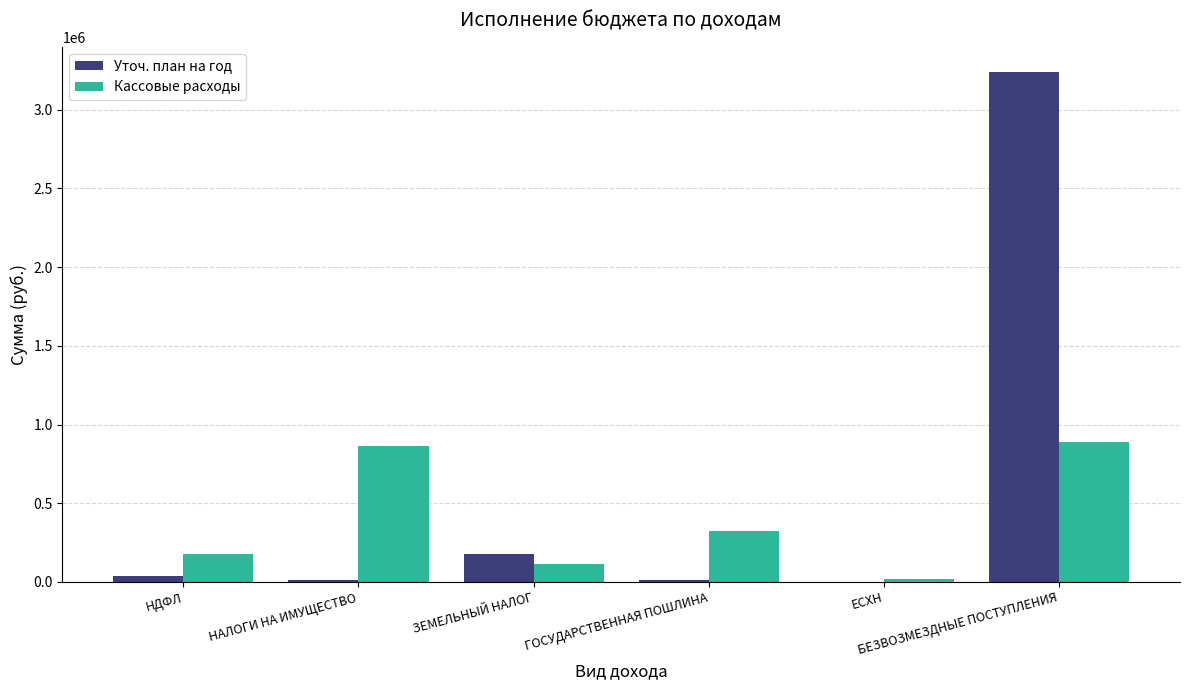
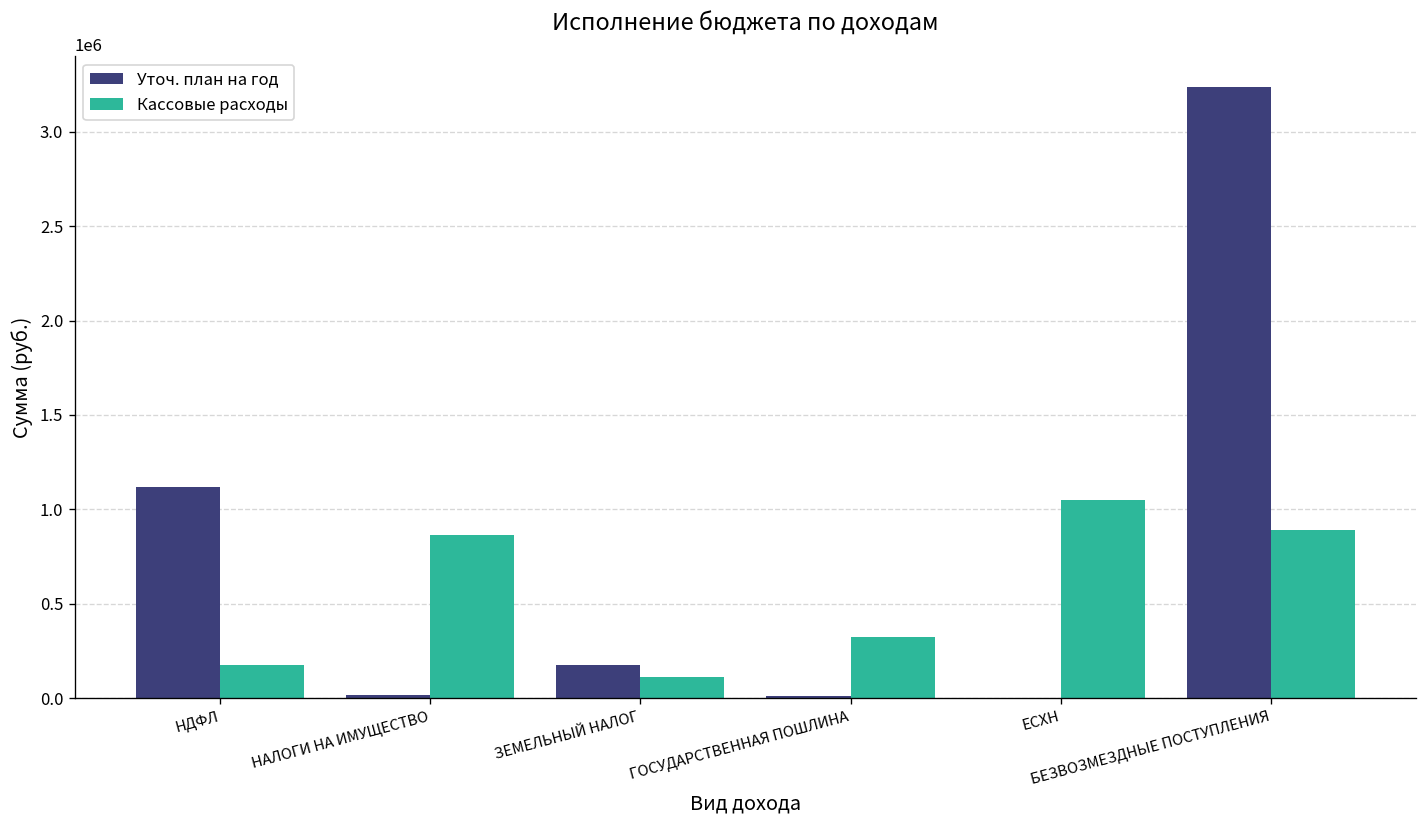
  {
    "Уточ. план на год": {
-     "НДФЛ": 40000,
+     "НДФЛ": 1120000,
      "ЗЕМЕЛЬНЫЙ НАЛОГ": 180000,
      "ЕСХН": 0,
      "БЕЗВОЗМЕЗДНЫЕ ПОСТУПЛЕНИЯ": 3240000
    },
    "Кассовые расходы": {
      "НДФЛ": 180000,
      "НАЛОГИ НА ИМУЩЕСТВО": 870000,
      "ЗЕМЕЛЬНЫЙ НАЛОГ": 110000,
      "ГОСУДАРСТВЕННАЯ ПОШЛИНА": 330000,
-     "ЕСХН": 20000,
+     "ЕСХН": 1050000,
      "БЕЗВОЗМЕЗДНЫЕ ПОСТУПЛЕНИЯ": 890000
    }
  }
